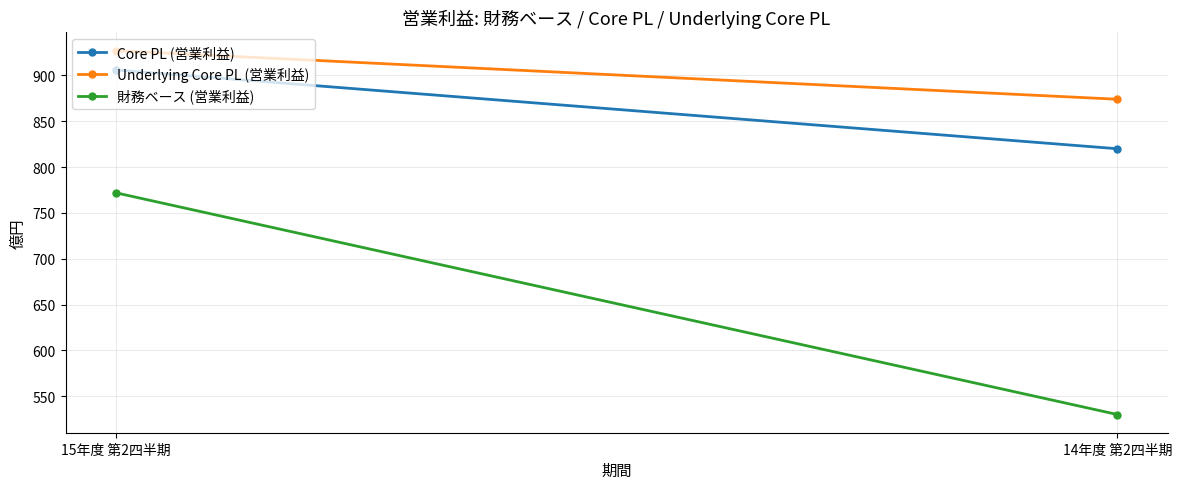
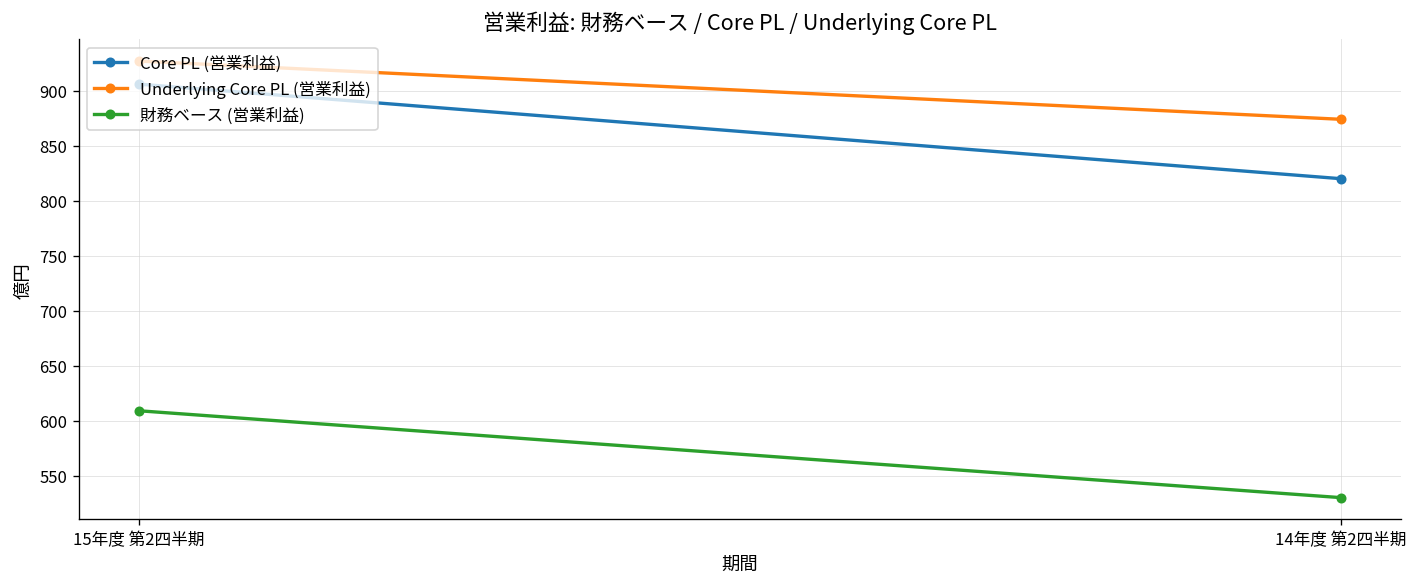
  {
    "Core PL (営業利益)": {
      "14年度 第2四半期": 820
    },
    "Underlying Core PL (営業利益)": {
      "14年度 第2四半期": 870
    },
    "財務ベース (営業利益)": {
-     "15年度 第2四半期": 770,
+     "15年度 第2四半期": 610,
      "14年度 第2四半期": 530
    }
  }
